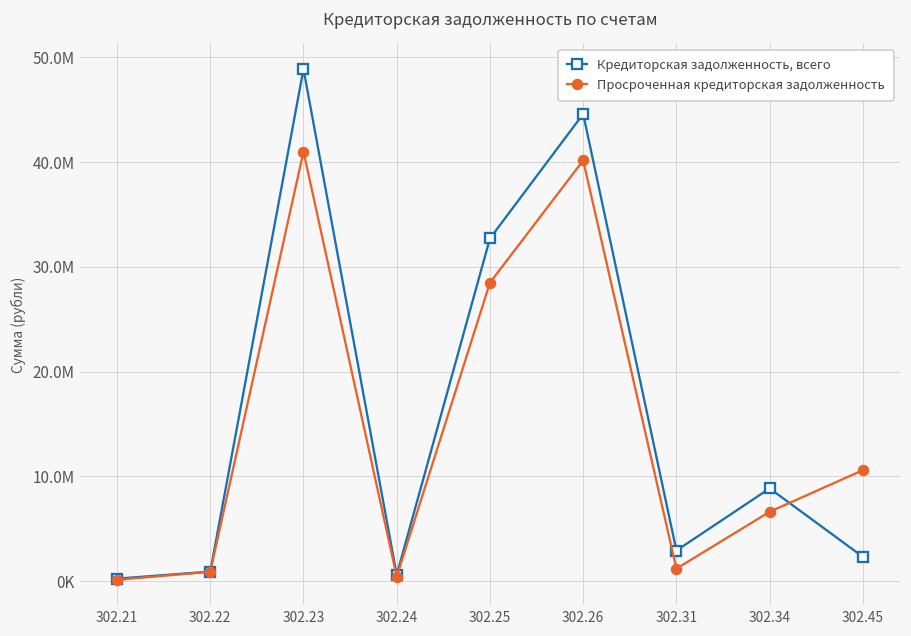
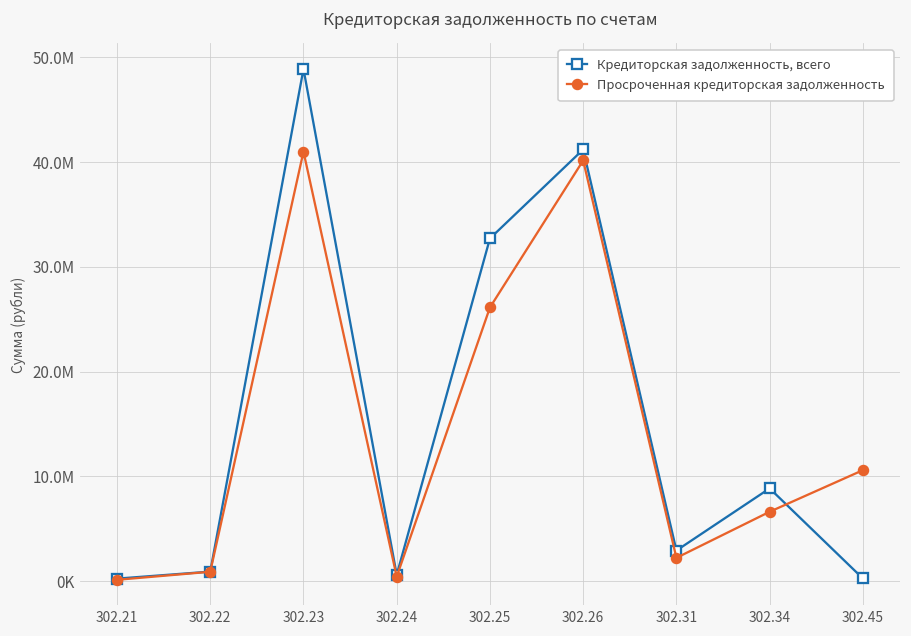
  {
    "Кредиторская задолженность, всего": {
      "302.23": 49000000,
      "302.25": 33000000,
-     "302.26": 45000000,
+     "302.26": 41000000,
      "302.31": 3000000,
      "302.34": 9000000,
-     "302.45": 2000000
+     "302.45": 0
    },
    "Просроченная кредиторская задолженность": {
      "302.23": 41000000,
-     "302.25": 28000000,
+     "302.25": 26000000,
      "302.26": 40000000,
-     "302.31": 1000000,
+     "302.31": 2000000,
      "302.34": 7000000,
      "302.45": 11000000
    }
  }
